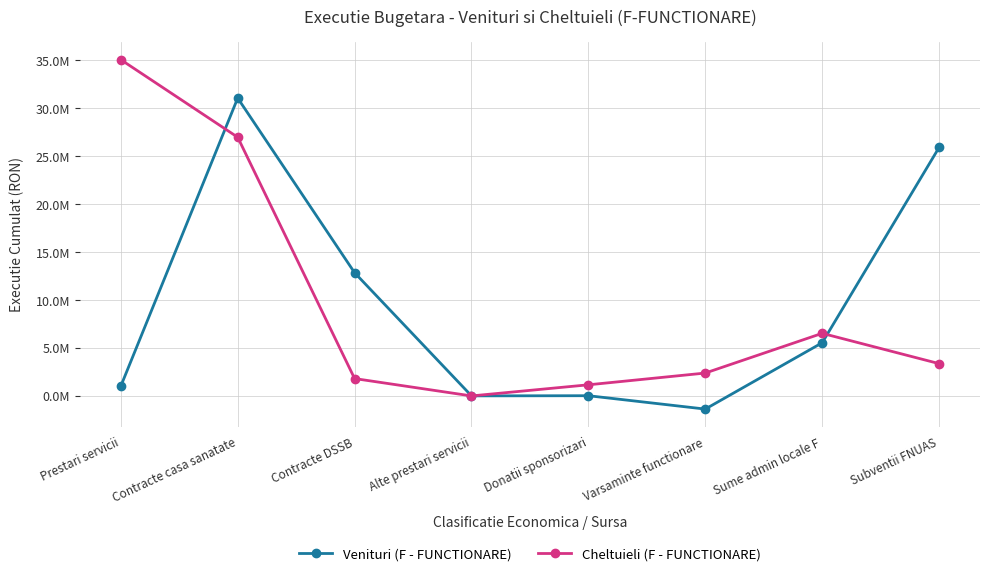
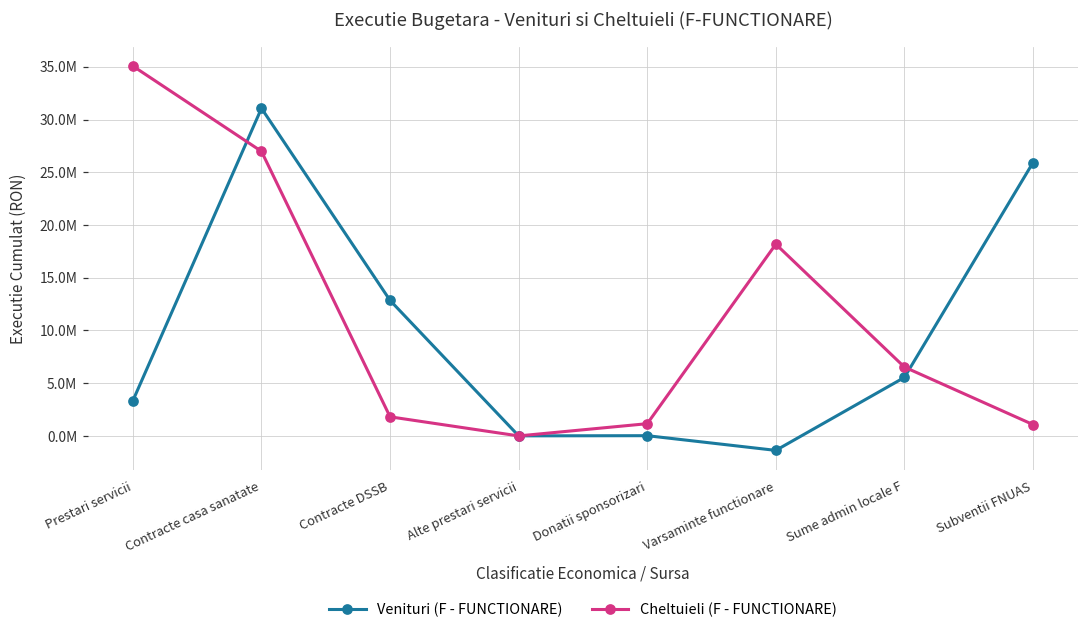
  {
    "Venituri (F - FUNCTIONARE)": {
-     "Prestari servicii": 1000000,
+     "Prestari servicii": 3000000,
      "Contracte casa sanatate": 31000000,
      "Contracte DSSB": 13000000,
      "Donatii sponsorizari": 0,
      "Varsaminte functionare": -1000000,
      "Sume admin locale F": 6000000,
      "Subventii FNUAS": 26000000
    },
    "Cheltuieli (F - FUNCTIONARE)": {
      "Prestari servicii": 35000000,
      "Contracte casa sanatate": 27000000,
      "Contracte DSSB": 2000000,
      "Donatii sponsorizari": 1000000,
-     "Varsaminte functionare": 2000000,
+     "Varsaminte functionare": 18000000,
      "Sume admin locale F": 7000000,
-     "Subventii FNUAS": 3000000
+     "Subventii FNUAS": 1000000
    }
  }
